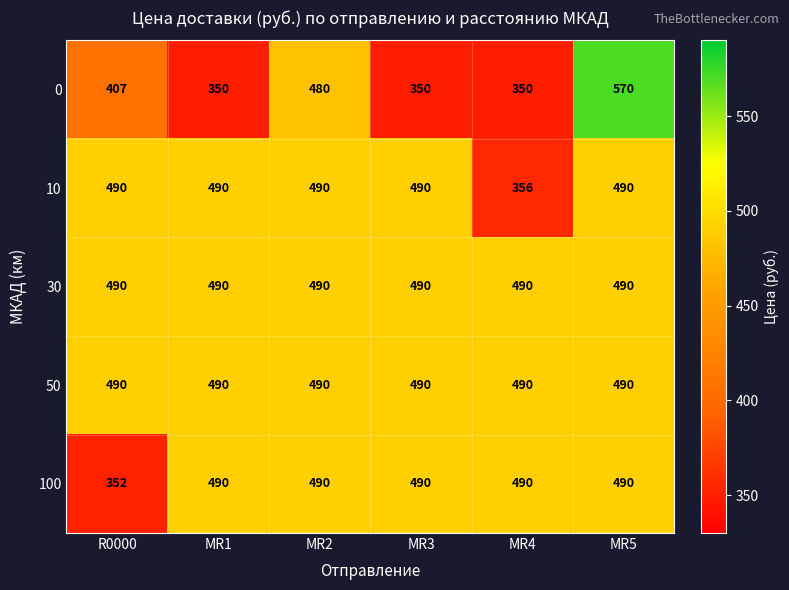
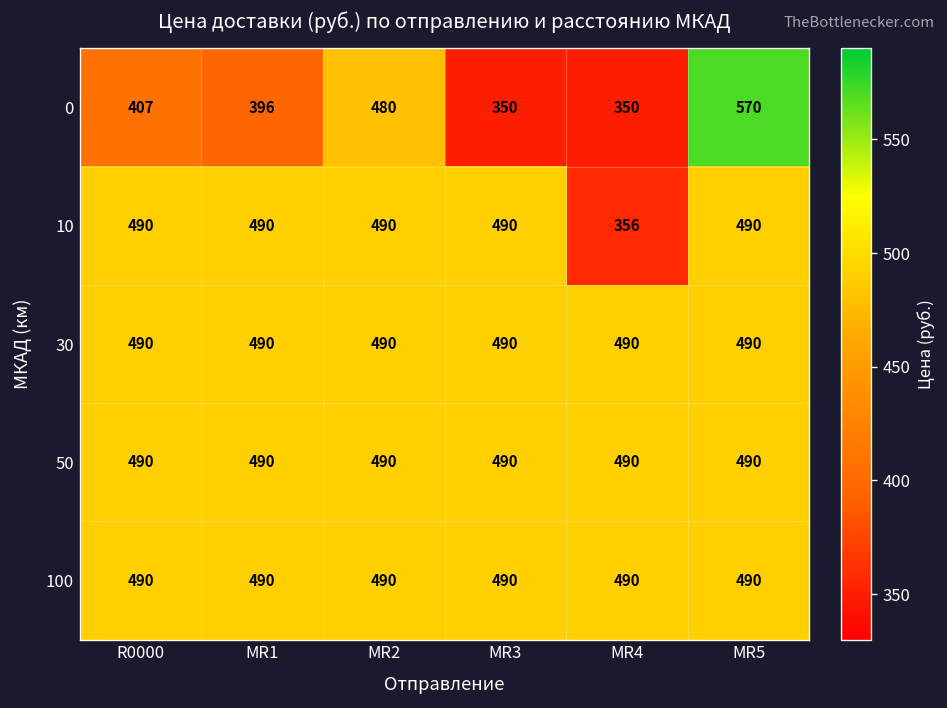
  {
    "0": {
      "R0000": 407,
-     "MR1": 350,
+     "MR1": 396,
      "MR2": 480,
      "MR3": 350,
      "MR4": 350,
      "MR5": 570
    },
    "10": {
      "R0000": 490,
      "MR1": 490,
      "MR2": 490,
      "MR3": 490,
      "MR4": 356,
      "MR5": 490
    },
    "30": {
      "R0000": 490,
      "MR1": 490,
      "MR2": 490,
      "MR3": 490,
      "MR4": 490,
      "MR5": 490
    },
    "50": {
      "R0000": 490,
      "MR1": 490,
      "MR2": 490,
      "MR3": 490,
      "MR4": 490,
      "MR5": 490
    },
    "100": {
-     "R0000": 352,
+     "R0000": 490,
      "MR1": 490,
      "MR2": 490,
      "MR3": 490,
      "MR4": 490,
      "MR5": 490
    }
  }
